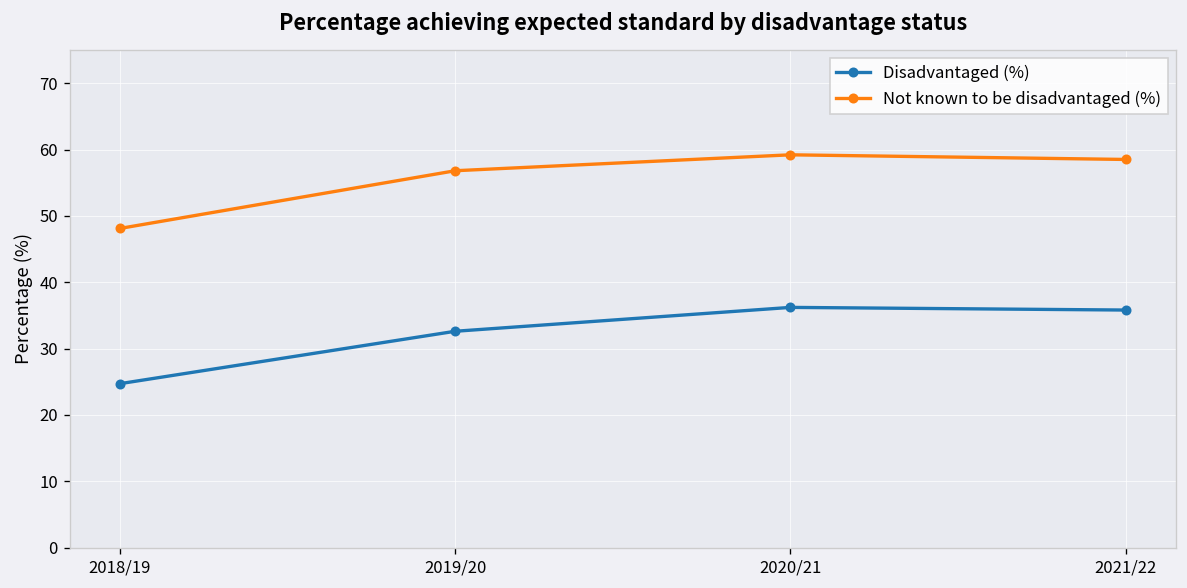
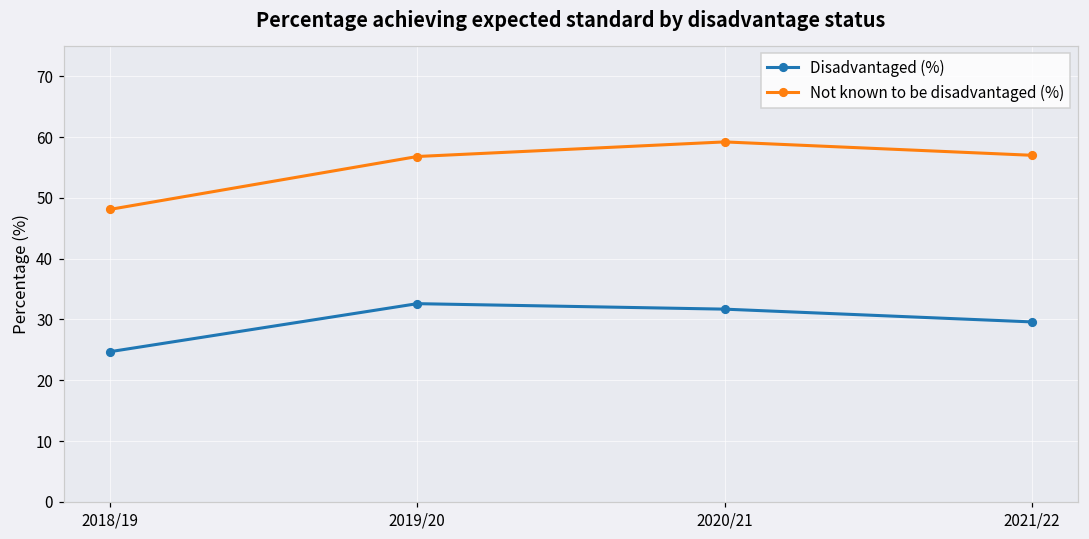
  {
    "Disadvantaged (%)": {
      "2018/19": 25,
      "2019/20": 33,
-     "2020/21": 36,
-     "2021/22": 36
+     "2020/21": 32,
+     "2021/22": 30
    },
    "Not known to be disadvantaged (%)": {
      "2018/19": 48,
      "2019/20": 57,
      "2020/21": 59,
-     "2021/22": 59
+     "2021/22": 57
    }
  }
